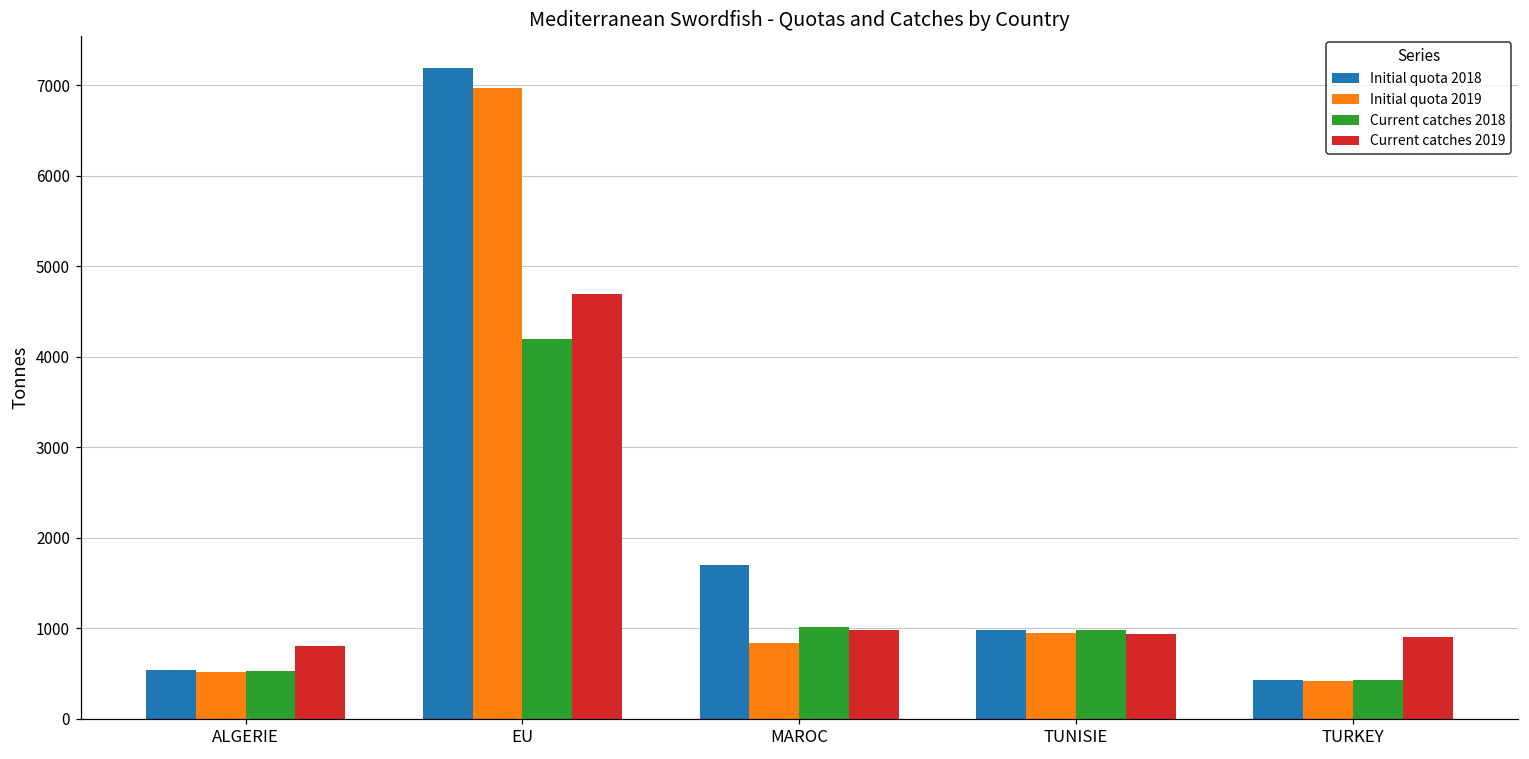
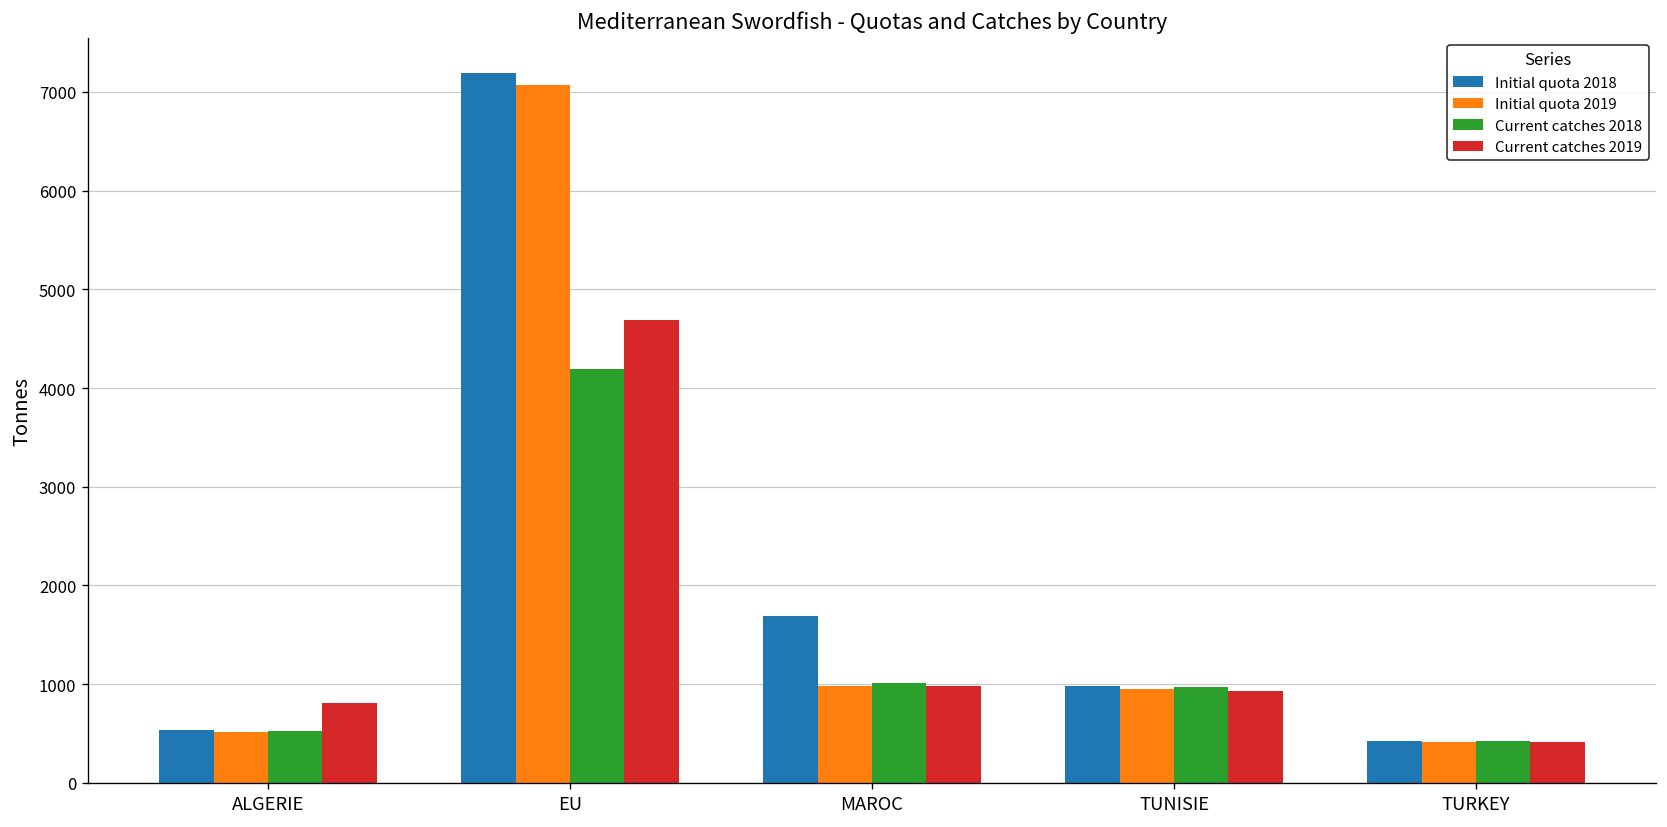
  {
    "Initial quota 2018": {
      "ALGERIE": 500,
      "EU": 7200,
      "MAROC": 1700,
      "TUNISIE": 1000,
      "TURKEY": 400
    },
    "Initial quota 2019": {
      "ALGERIE": 500,
-     "EU": 7000,
-     "MAROC": 800,
+     "EU": 7100,
+     "MAROC": 1000,
      "TUNISIE": 900,
      "TURKEY": 400
    },
    "Current catches 2018": {
      "ALGERIE": 500,
      "EU": 4200,
      "MAROC": 1000,
      "TUNISIE": 1000,
      "TURKEY": 400
    },
    "Current catches 2019": {
      "ALGERIE": 800,
      "EU": 4700,
      "MAROC": 1000,
      "TUNISIE": 900,
-     "TURKEY": 900
+     "TURKEY": 400
    }
  }
